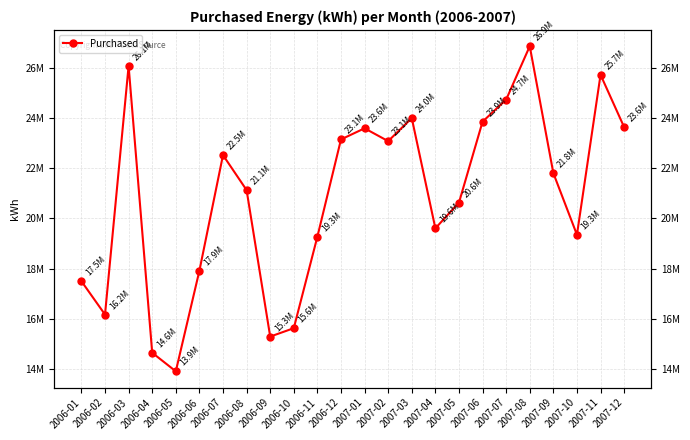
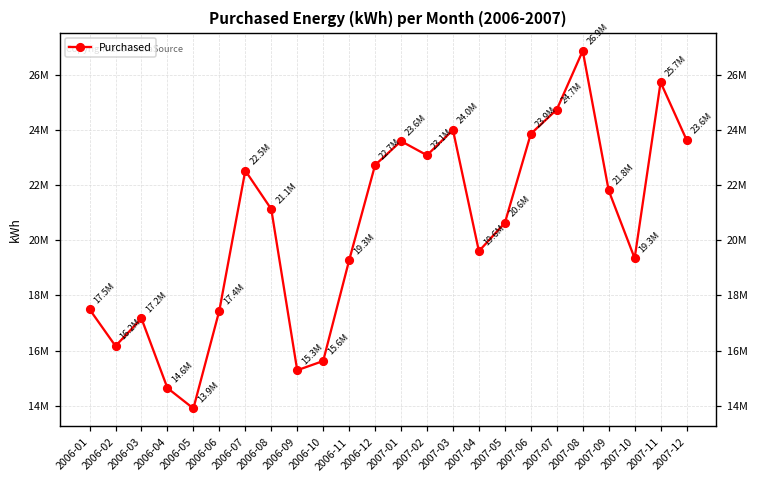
  {
    "2006-01": "17.5M",
-   "2006-03": "26.1M",
+   "2006-03": "17.2M",
    "2006-04": "14.6M",
    "2006-05": "13.9M",
-   "2006-06": "17.9M",
+   "2006-06": "17.4M",
    "2006-07": "22.5M",
    "2006-08": "21.1M",
    "2006-10": "15.6M",
    "2006-11": "19.3M",
-   "2006-12": "23.1M",
+   "2006-12": "22.7M",
    "2007-01": "23.6M",
    "2007-03": "24.0M",
    "2007-05": "20.6M",
    "2007-07": "24.7M",
    "2007-08": "26.9M",
    "2007-09": "21.8M",
    "2007-10": "19.3M",
    "2007-11": "25.7M",
    "2007-12": "23.6M"
  }
